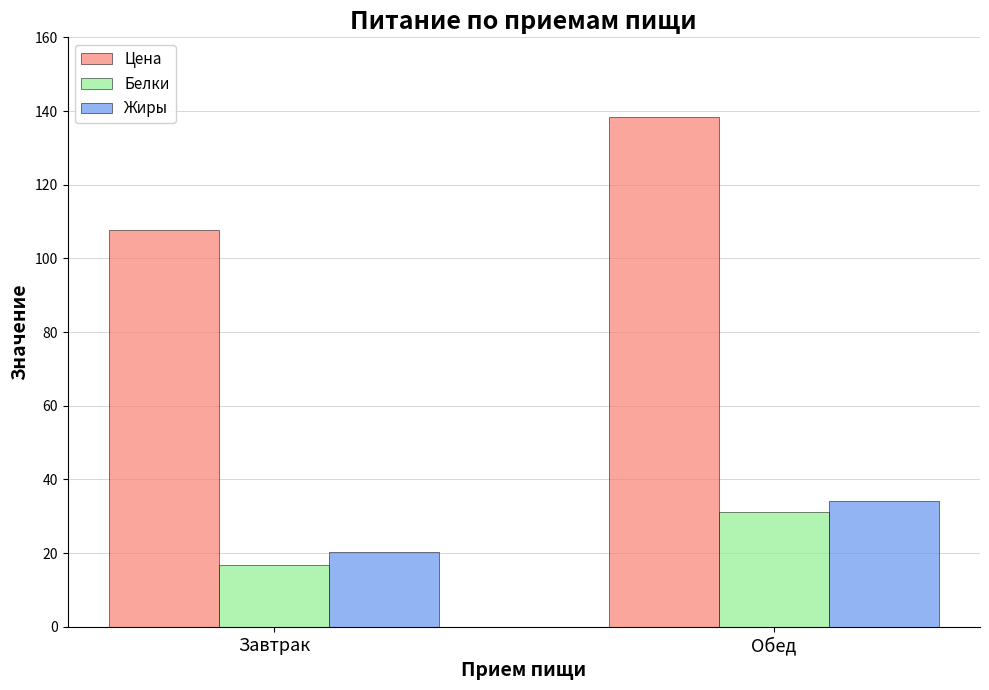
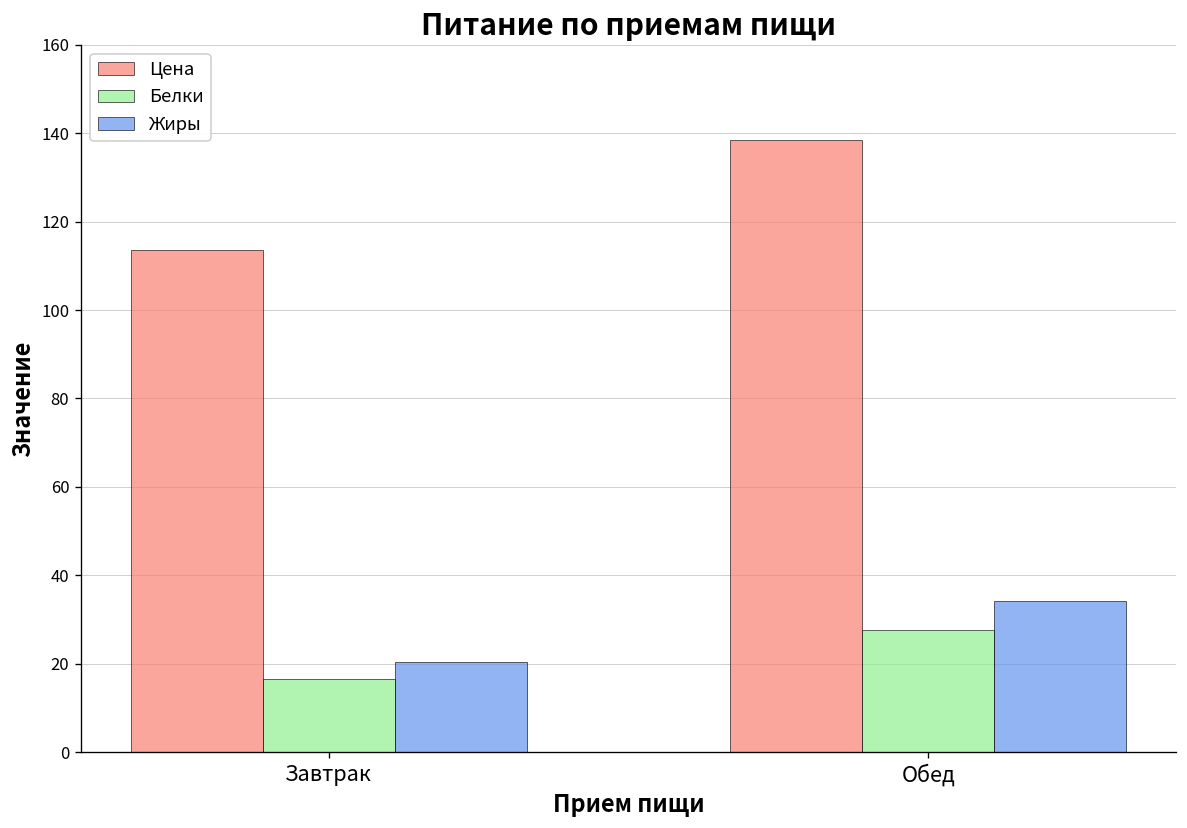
  {
    "Цена": {
-     "Завтрак": 108,
+     "Завтрак": 114,
      "Обед": 138
    },
    "Белки": {
      "Завтрак": 17,
-     "Обед": 31
+     "Обед": 28
    },
    "Жиры": {
      "Завтрак": 20,
      "Обед": 34
    }
  }
